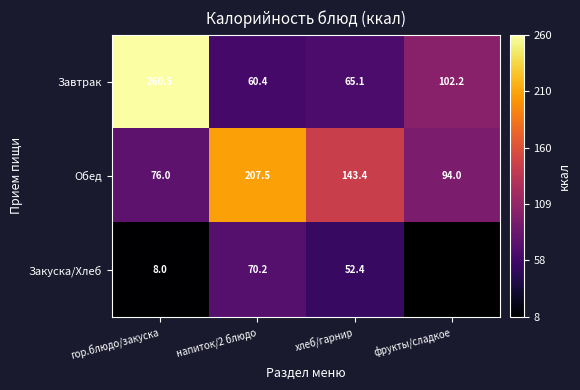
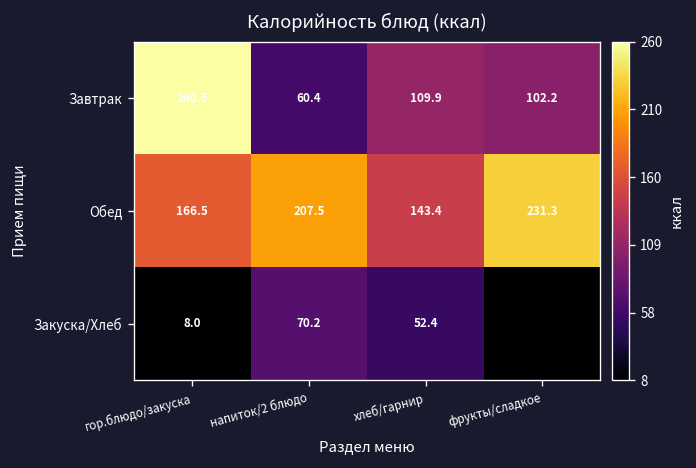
  {
    "Завтрак": {
      "гор.блюдо/закуска": 260.5,
      "напиток/2 блюдо": 60.4,
-     "хлеб/гарнир": 65.1,
+     "хлеб/гарнир": 109.9,
      "фрукты/сладкое": 102.2
    },
    "Обед": {
-     "гор.блюдо/закуска": 76.0,
+     "гор.блюдо/закуска": 166.5,
      "напиток/2 блюдо": 207.5,
      "хлеб/гарнир": 143.4,
-     "фрукты/сладкое": 94.0
+     "фрукты/сладкое": 231.3
    },
    "Закуска/Хлеб": {
      "гор.блюдо/закуска": 8.0,
      "напиток/2 блюдо": 70.2,
      "хлеб/гарнир": 52.4
    }
  }
